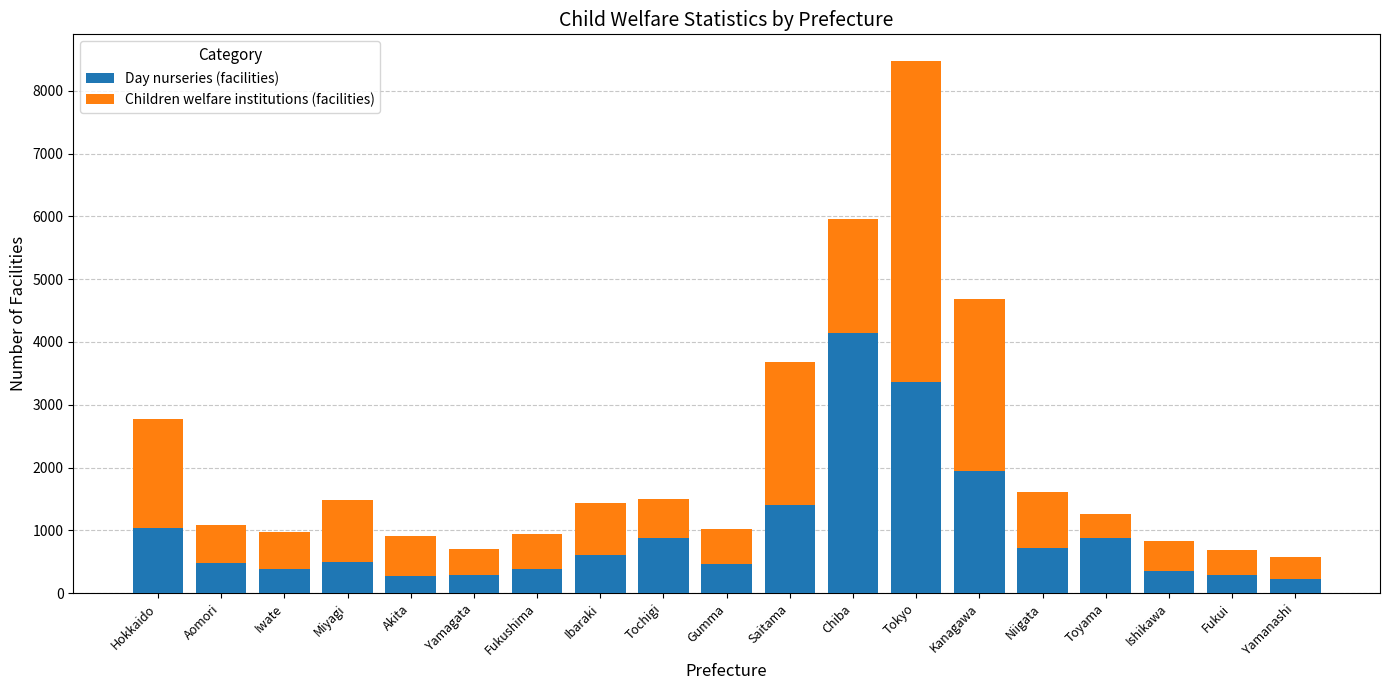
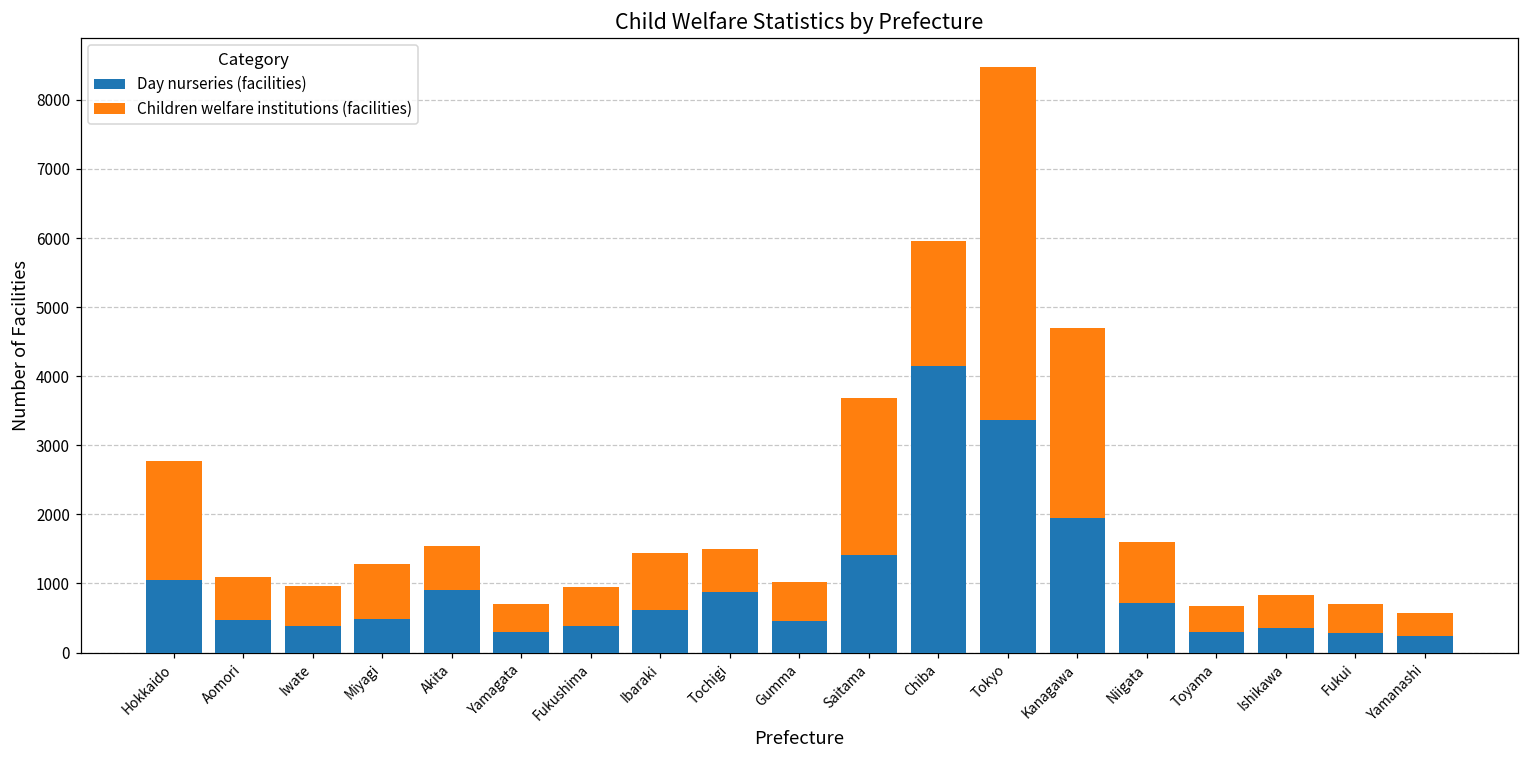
  {
    "Day nurseries (facilities)": {
      "Hokkaido": 1000,
      "Aomori": 500,
      "Iwate": 400,
      "Miyagi": 500,
-     "Akita": 300,
+     "Akita": 900,
      "Yamagata": 300,
      "Fukushima": 400,
      "Ibaraki": 600,
      "Tochigi": 900,
      "Gumma": 500,
      "Saitama": 1400,
      "Chiba": 4100,
      "Tokyo": 3400,
      "Kanagawa": 1900,
      "Niigata": 700,
-     "Toyama": 900,
+     "Toyama": 300,
      "Ishikawa": 400,
      "Fukui": 300,
      "Yamanashi": 200
    },
    "Children welfare institutions (facilities)": {
      "Hokkaido": 1700,
      "Aomori": 600,
      "Iwate": 600,
-     "Miyagi": 1000,
+     "Miyagi": 800,
      "Akita": 600,
      "Yamagata": 400,
      "Fukushima": 600,
      "Ibaraki": 800,
      "Tochigi": 600,
      "Gumma": 600,
      "Saitama": 2300,
      "Chiba": 1800,
      "Tokyo": 5100,
      "Kanagawa": 2800,
      "Niigata": 900,
      "Toyama": 400,
      "Ishikawa": 500,
      "Fukui": 400,
      "Yamanashi": 300
    }
  }
